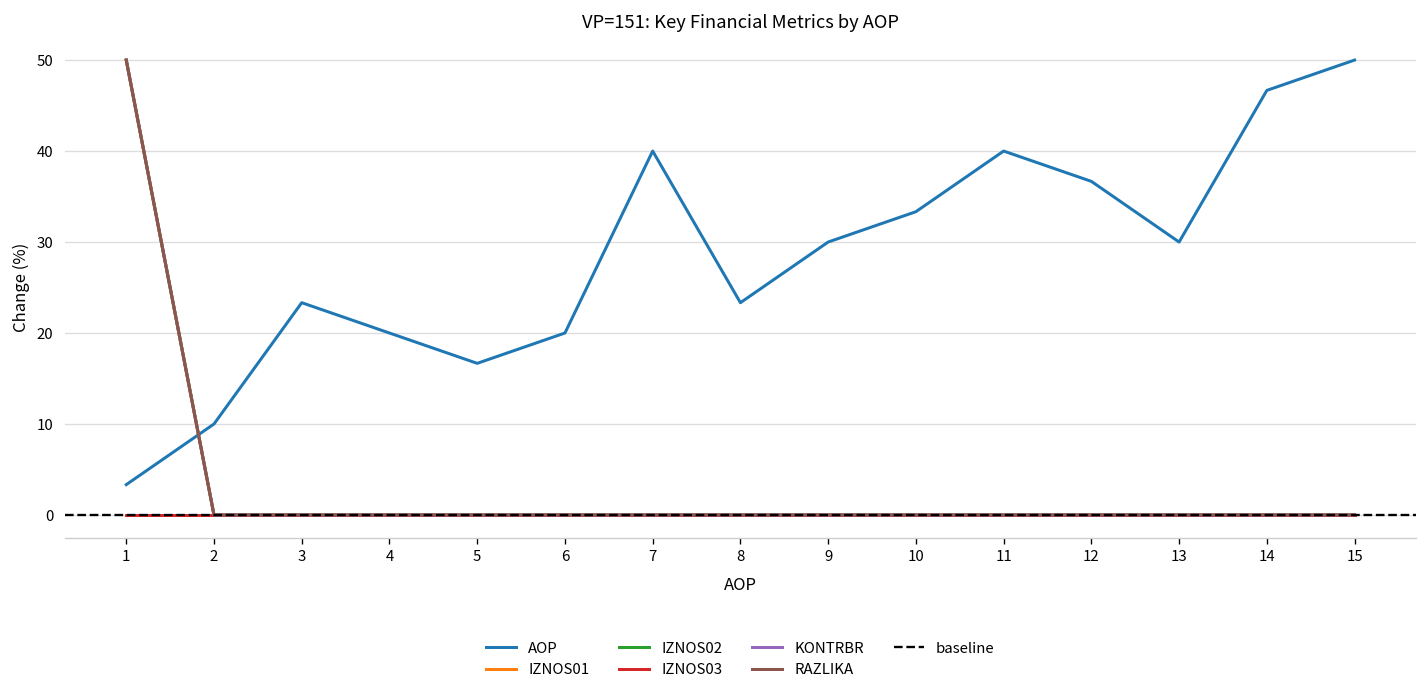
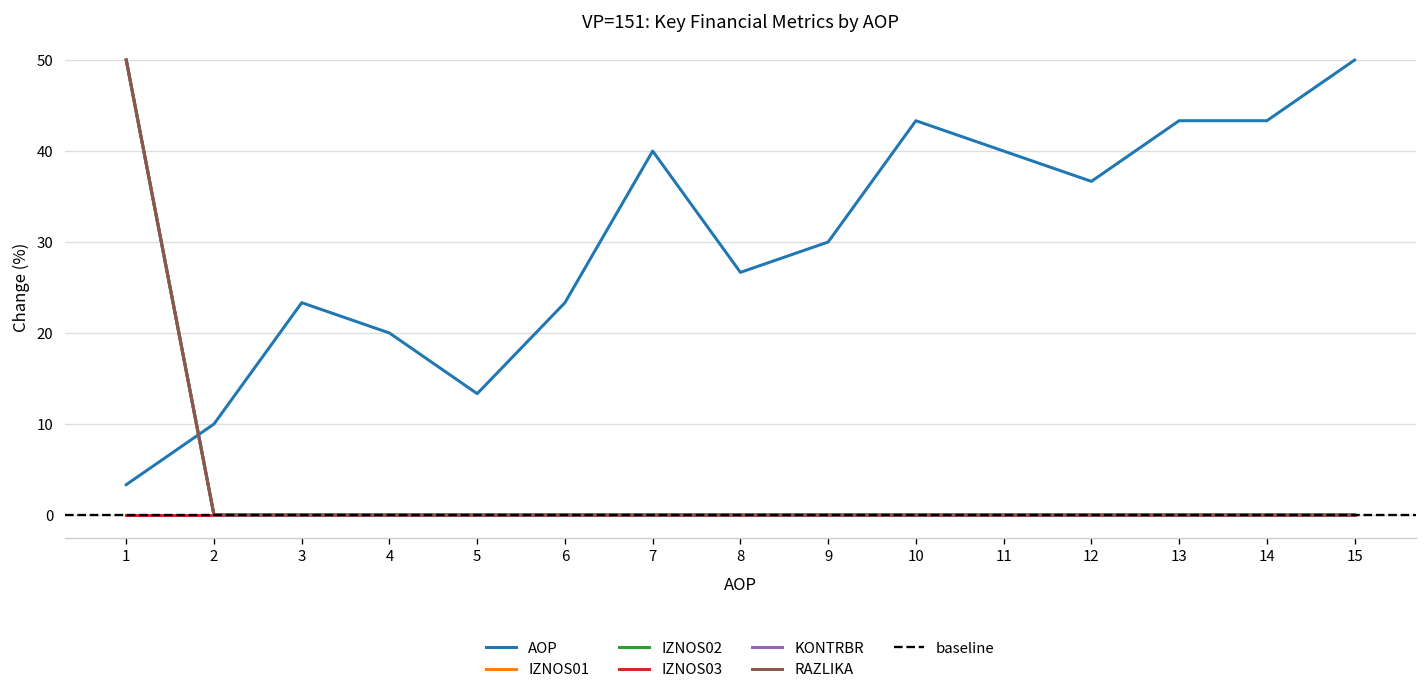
  {
    "AOP": {
      "1": 3,
      "2": 10,
      "3": 23,
      "4": 20,
-     "5": 17,
-     "6": 20,
+     "5": 13,
+     "6": 23,
      "7": 40,
-     "8": 23,
+     "8": 27,
      "9": 30,
-     "10": 33,
+     "10": 43,
      "11": 40,
      "12": 37,
-     "13": 30,
-     "14": 47,
+     "13": 43,
+     "14": 43,
      "15": 50
    },
    "RAZLIKA": {
      "1": 50
    },
    "IZNOS03": {
      "1": 0
    }
  }
